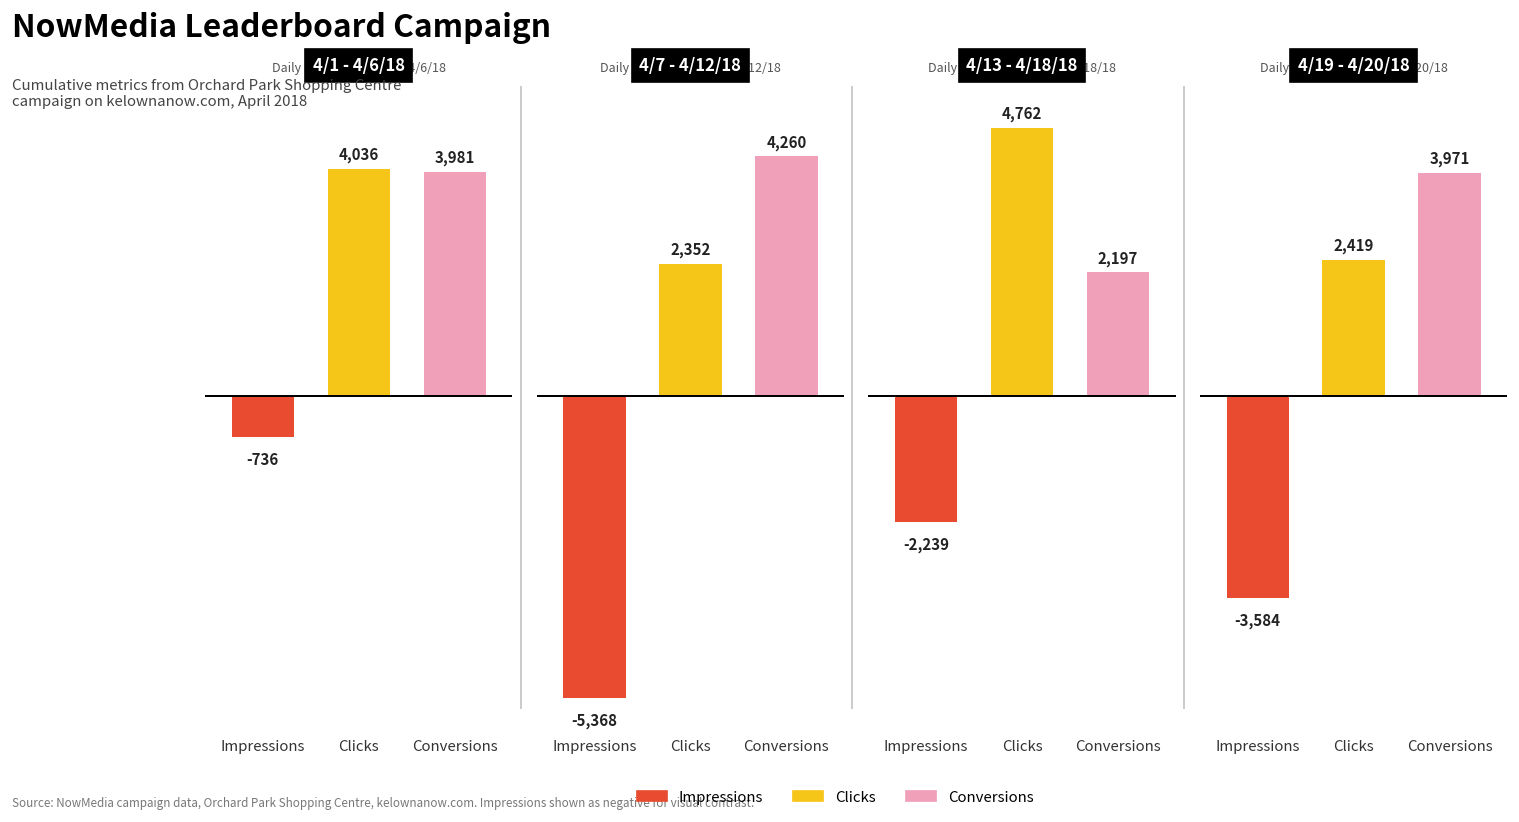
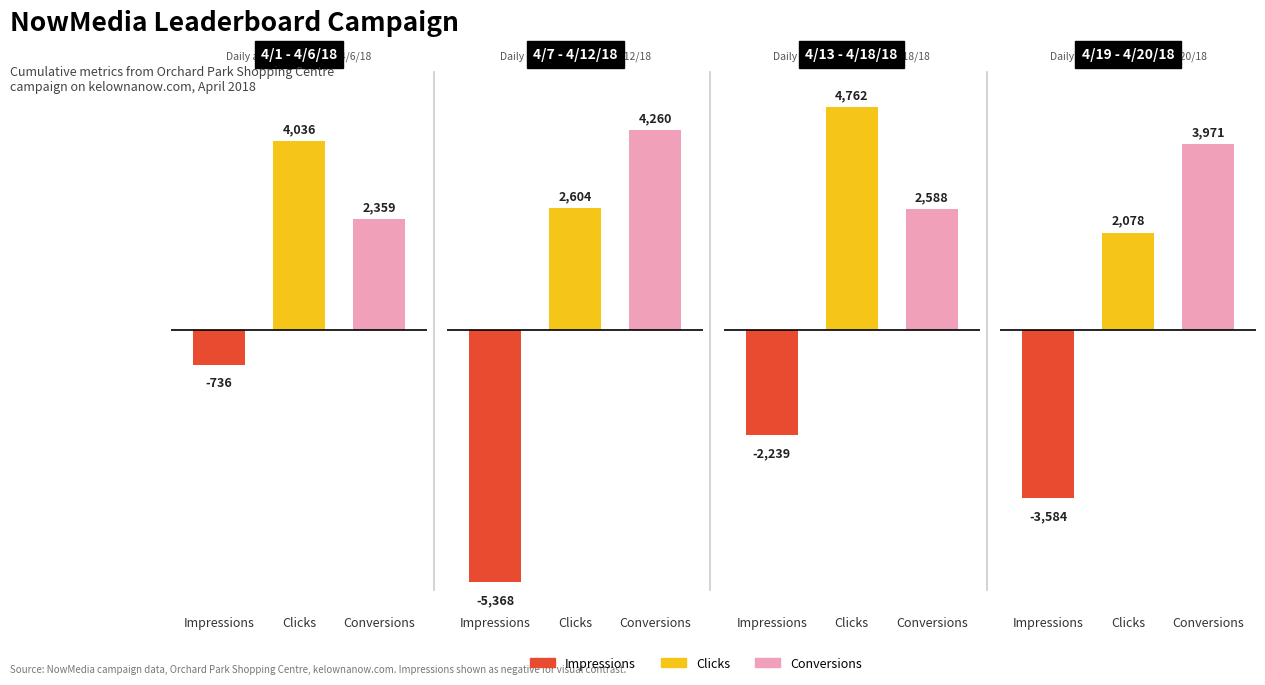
  {
    "4/1 - 4/6/18": {
      "Impressions": "-736",
      "Clicks": "4,036",
-     "Conversions": "3,981"
+     "Conversions": "2,359"
    },
    "4/7 - 4/12/18": {
      "Impressions": "-5,368",
-     "Clicks": "2,352",
+     "Clicks": "2,604",
      "Conversions": "4,260"
    },
    "4/13 - 4/18/18": {
      "Impressions": "-2,239",
      "Clicks": "4,762",
-     "Conversions": "2,197"
+     "Conversions": "2,588"
    },
    "4/19 - 4/20/18": {
      "Impressions": "-3,584",
-     "Clicks": "2,419",
+     "Clicks": "2,078",
      "Conversions": "3,971"
    }
  }
